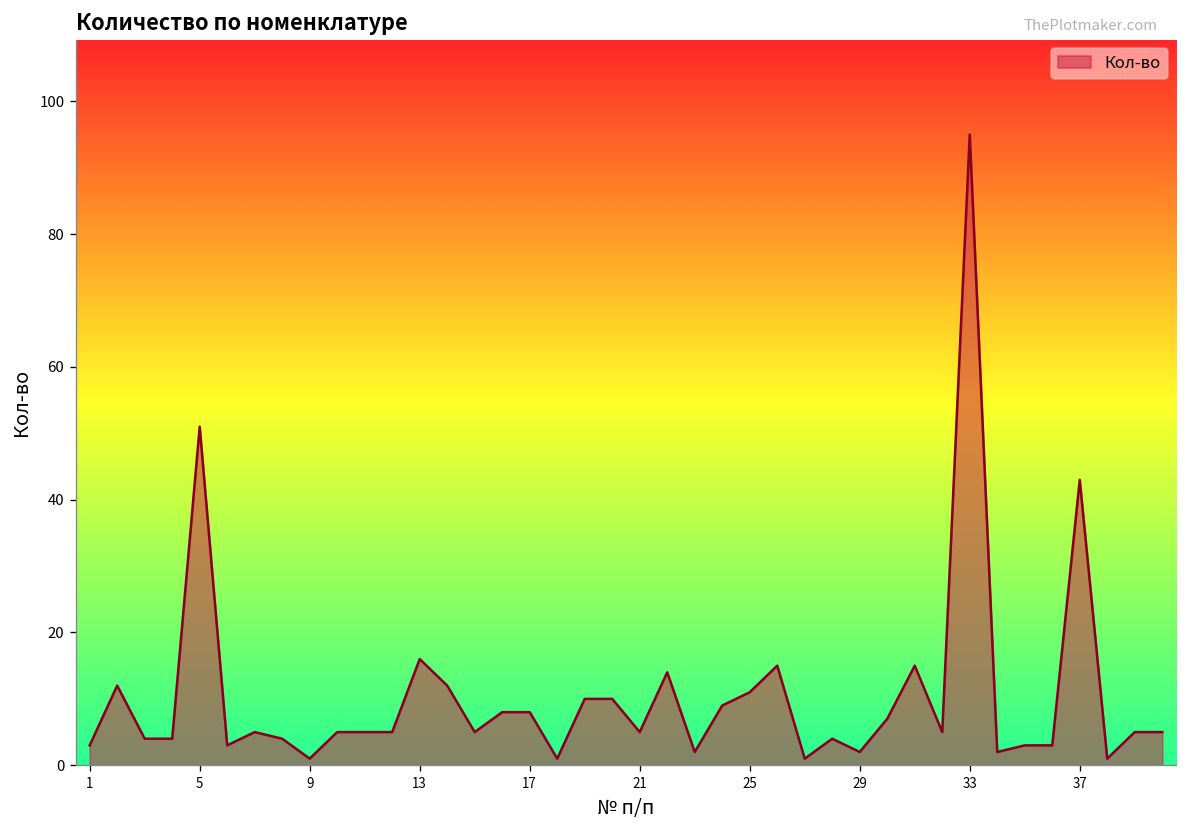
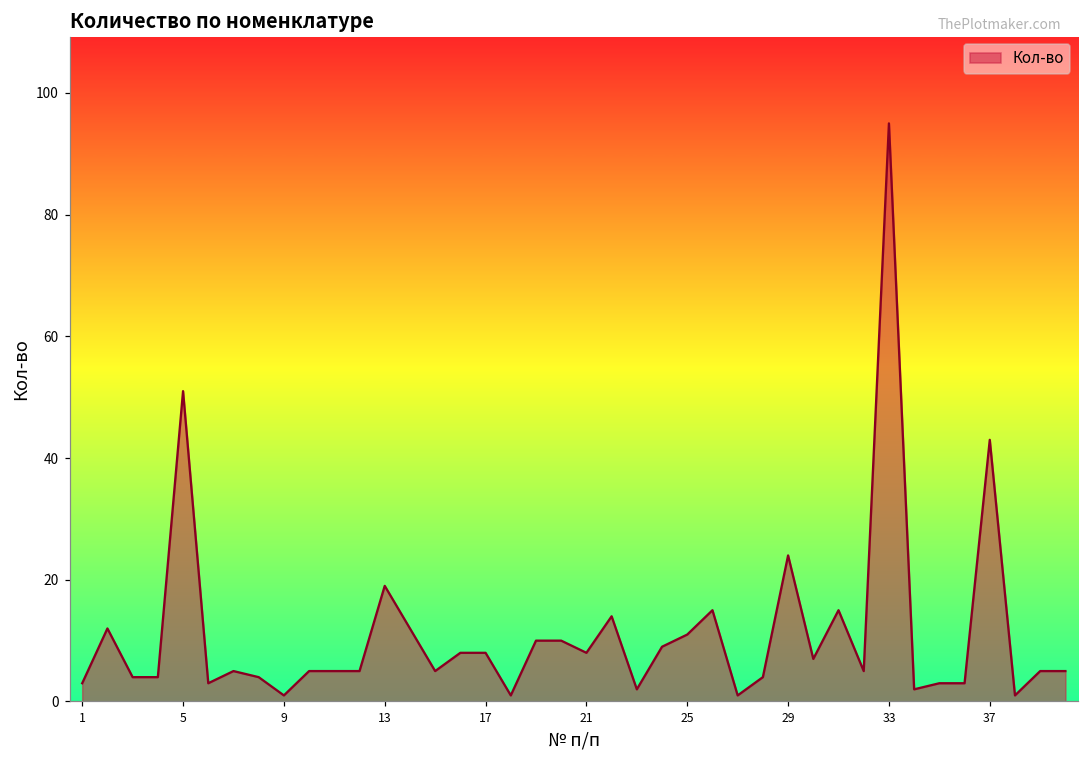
  {
    "1": 3,
    "5": 51,
    "9": 1,
-   "13": 16,
+   "13": 19,
    "17": 8,
-   "21": 5,
+   "21": 8,
    "25": 11,
-   "29": 2,
+   "29": 24,
    "33": 95,
    "37": 43
  }
